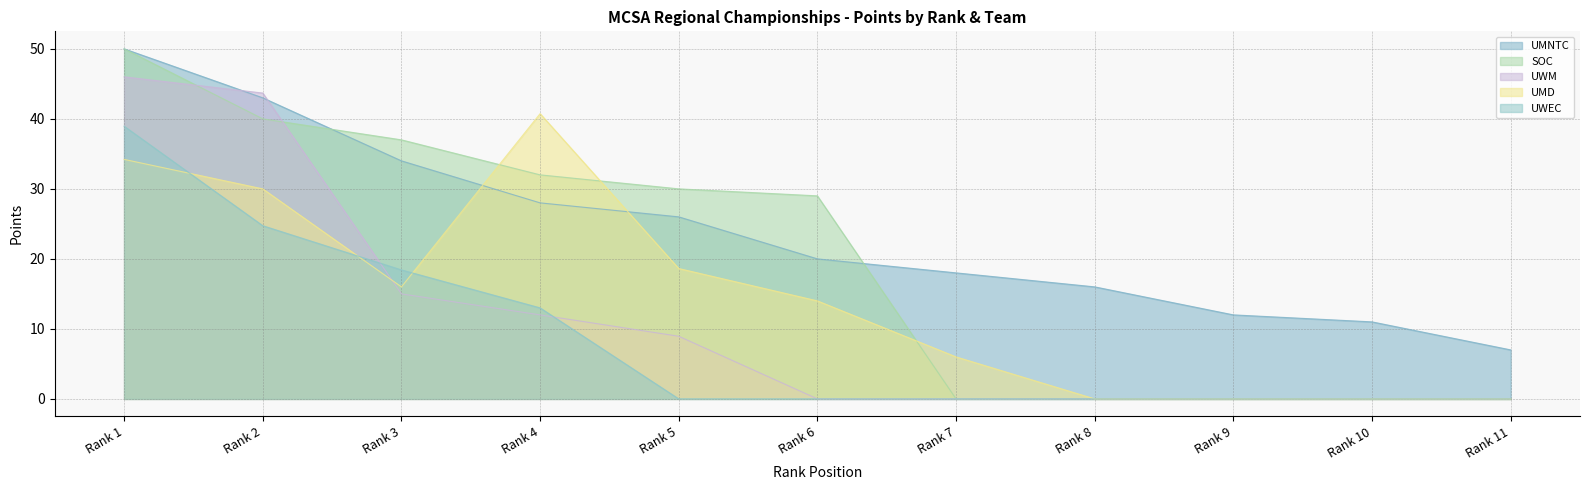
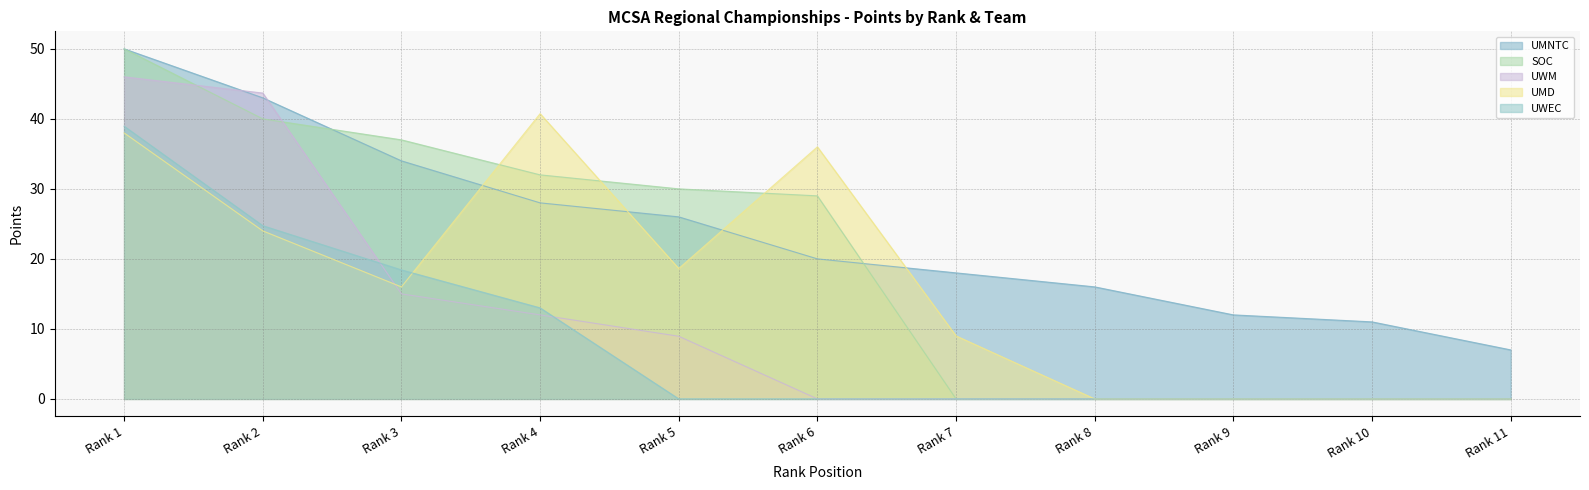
  {
    "UMD": {
-     "Rank 1": 34,
-     "Rank 2": 30,
+     "Rank 1": 38,
+     "Rank 2": 24,
      "Rank 3": 16,
      "Rank 4": 41,
      "Rank 5": 19,
-     "Rank 6": 14,
-     "Rank 7": 6
+     "Rank 6": 36,
+     "Rank 7": 9
    }
  }
